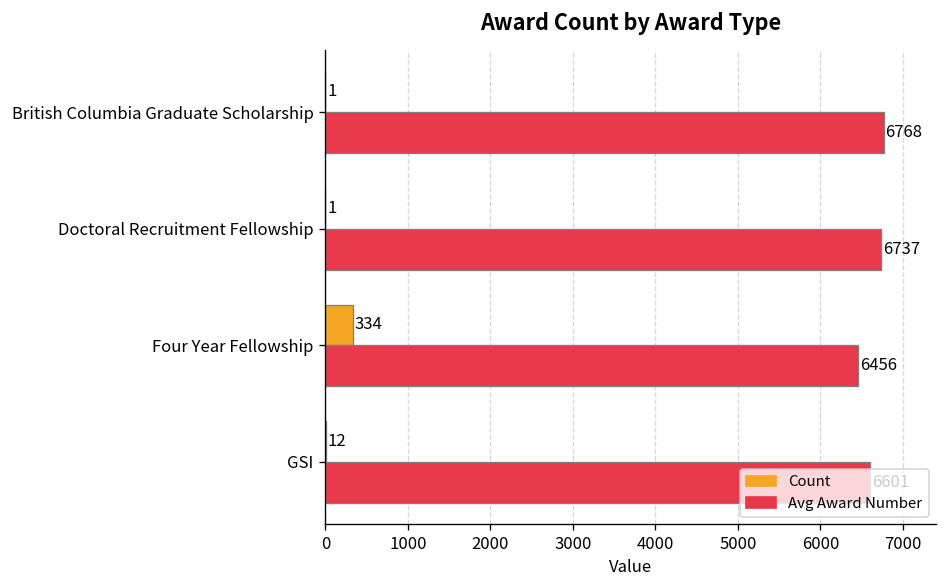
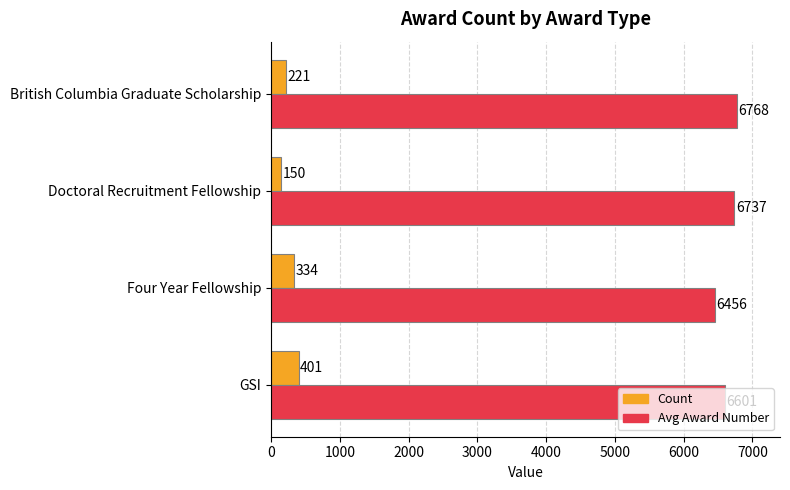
  {
    "Count": {
-     "British Columbia Graduate Scholarship": 1,
-     "Doctoral Recruitment Fellowship": 1,
+     "British Columbia Graduate Scholarship": 221,
+     "Doctoral Recruitment Fellowship": 150,
      "Four Year Fellowship": 334,
-     "GSI": 12
+     "GSI": 401
    },
    "Avg Award Number": {
      "British Columbia Graduate Scholarship": 6768,
      "Doctoral Recruitment Fellowship": 6737,
      "Four Year Fellowship": 6456
    }
  }
